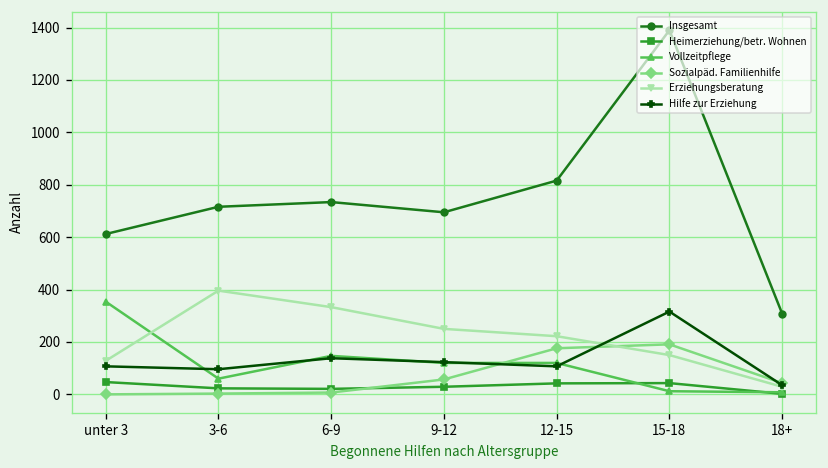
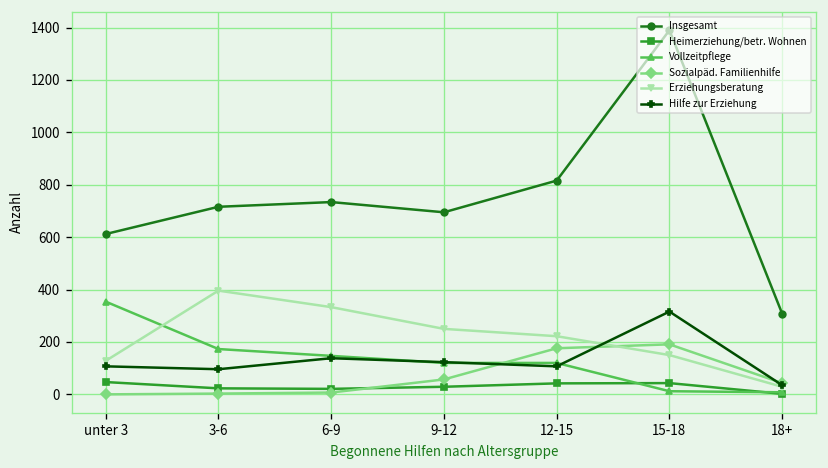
  {
    "Vollzeitpflege": {
      "unter 3": 350,
-     "3-6": 60,
+     "3-6": 170,
      "12-15": 120,
      "15-18": 10
    }
  }
